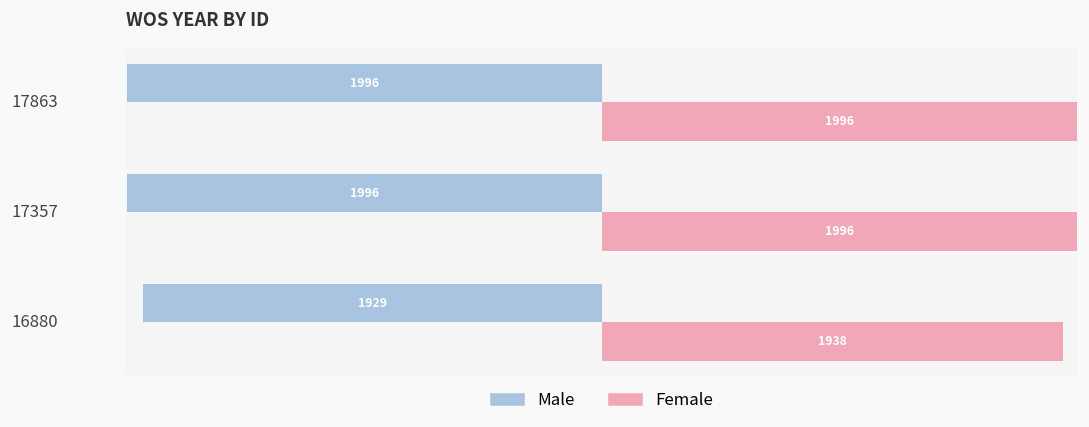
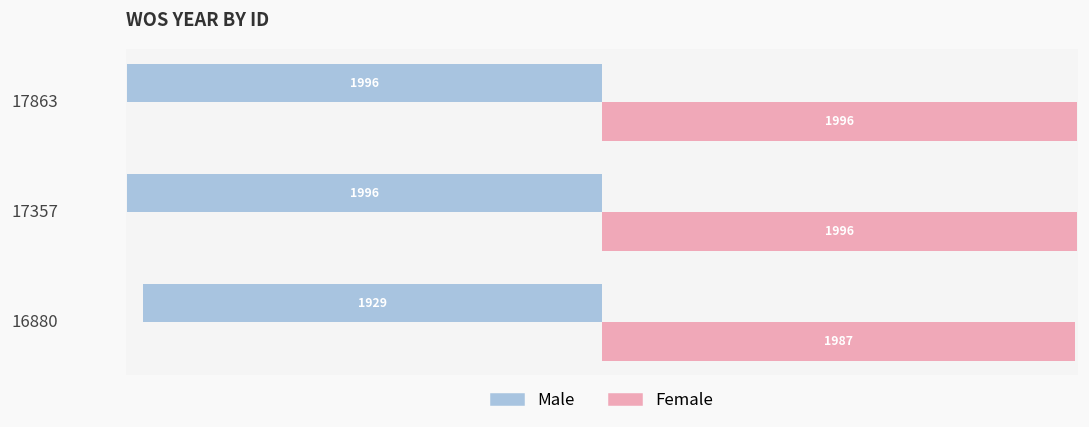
  {
    "Female": {
      "17863": 1996,
      "17357": 1996,
-     "16880": 1938
+     "16880": 1987
    }
  }
